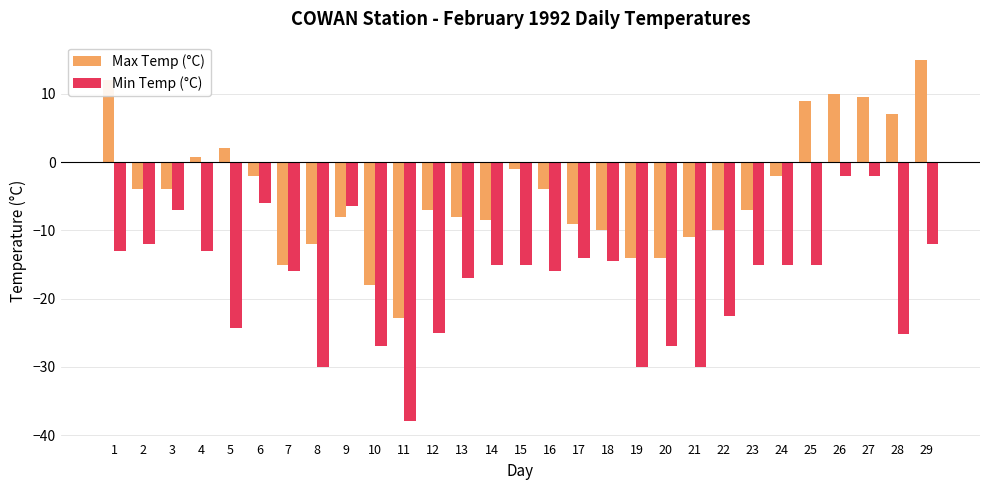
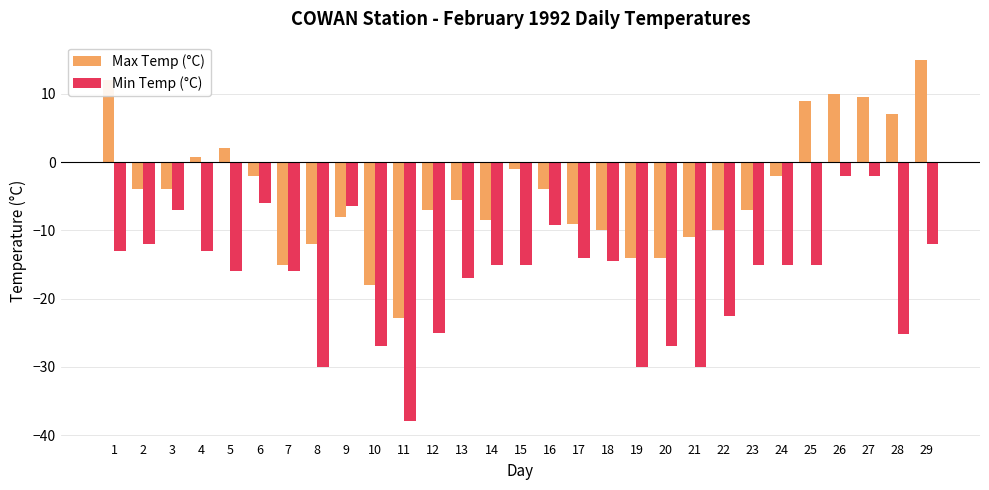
  {
    "Max Temp (°C)": {
      "2": -4,
      "3": -4,
      "4": 1,
      "5": 2,
      "6": -2,
      "7": -15,
      "8": -12,
      "9": -8,
      "10": -18,
      "11": -23,
      "12": -7,
-     "13": -8,
+     "13": -6,
      "14": -9,
      "15": -1,
      "16": -4,
      "17": -9,
      "18": -10,
      "19": -14,
      "20": -14,
      "21": -11,
      "22": -10,
      "23": -7,
      "24": -2,
      "25": 9,
      "26": 10,
      "27": 10,
      "28": 7,
      "29": 15
    },
    "Min Temp (°C)": {
      "1": -13,
      "2": -12,
      "3": -7,
      "4": -13,
-     "5": -24,
+     "5": -16,
      "6": -6,
      "7": -16,
      "8": -30,
      "9": -6,
      "10": -27,
      "11": -38,
      "12": -25,
      "13": -17,
      "14": -15,
      "15": -15,
-     "16": -16,
+     "16": -9,
      "17": -14,
      "18": -15,
      "19": -30,
      "20": -27,
      "21": -30,
      "22": -23,
      "23": -15,
      "24": -15,
      "25": -15,
      "26": -2,
      "27": -2,
      "28": -25,
      "29": -12
    }
  }
